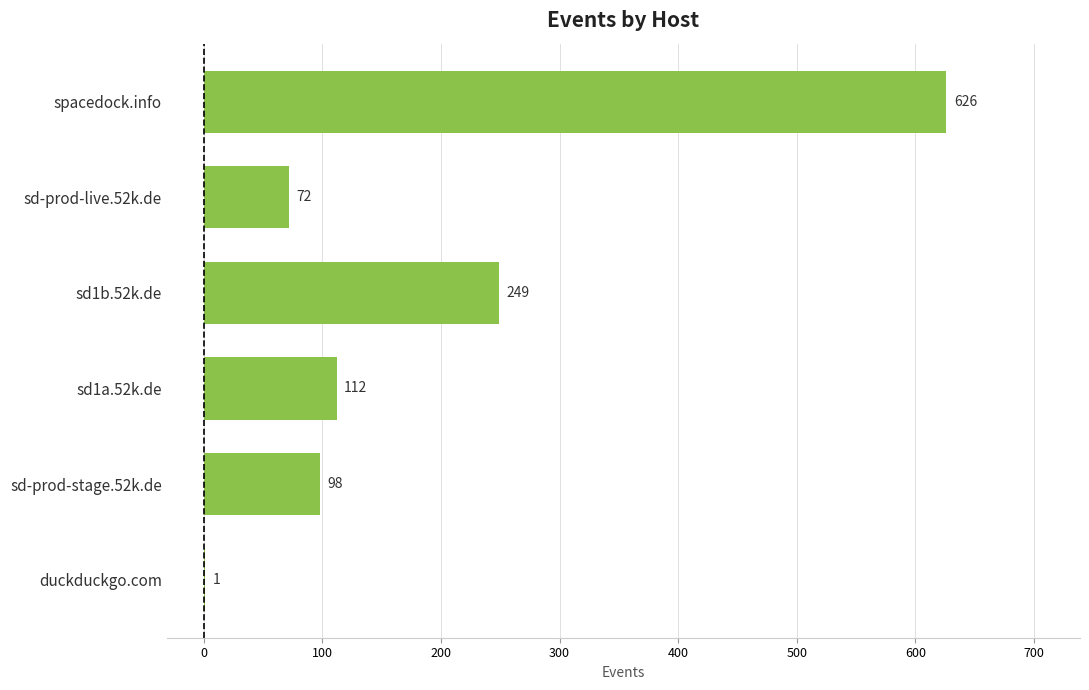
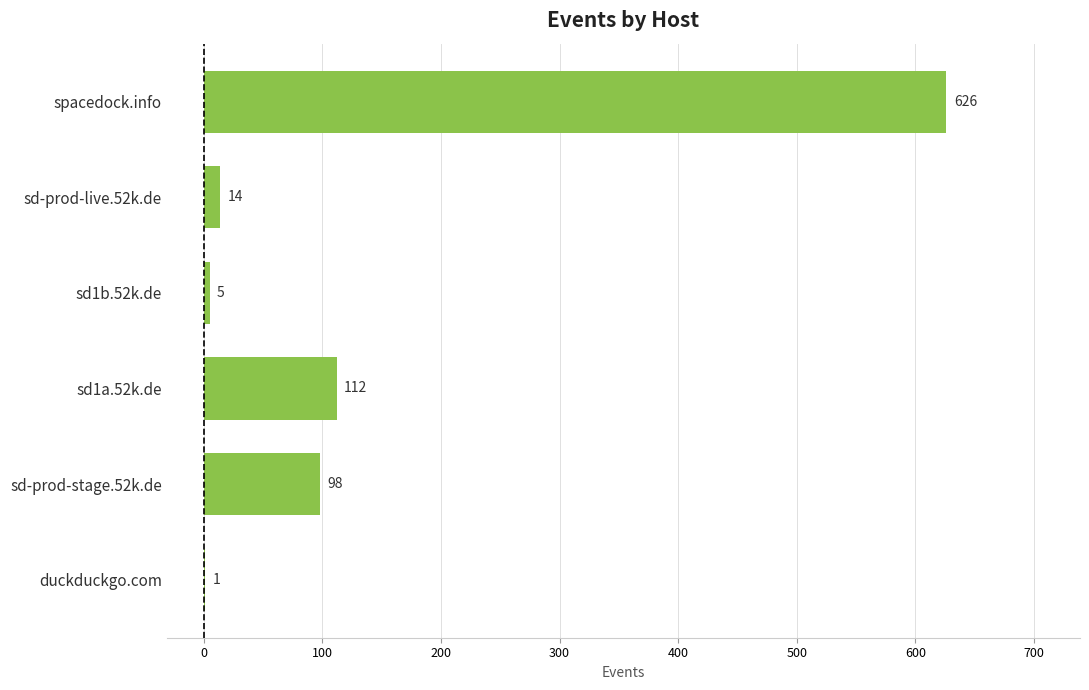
  {
    "spacedock.info": 626,
-   "sd-prod-live.52k.de": 72,
-   "sd1b.52k.de": 249,
+   "sd-prod-live.52k.de": 14,
+   "sd1b.52k.de": 5,
    "sd1a.52k.de": 112,
    "sd-prod-stage.52k.de": 98,
    "duckduckgo.com": 1
  }
